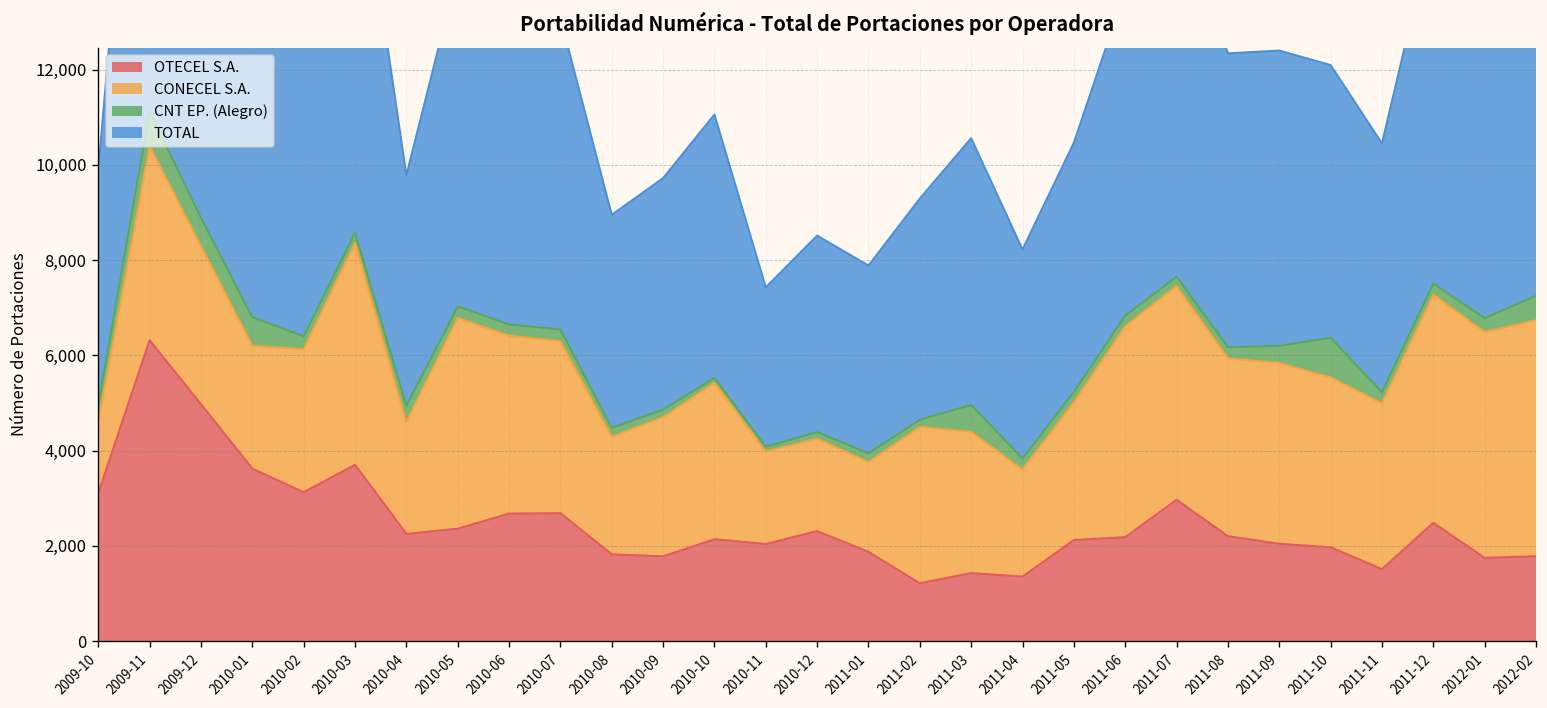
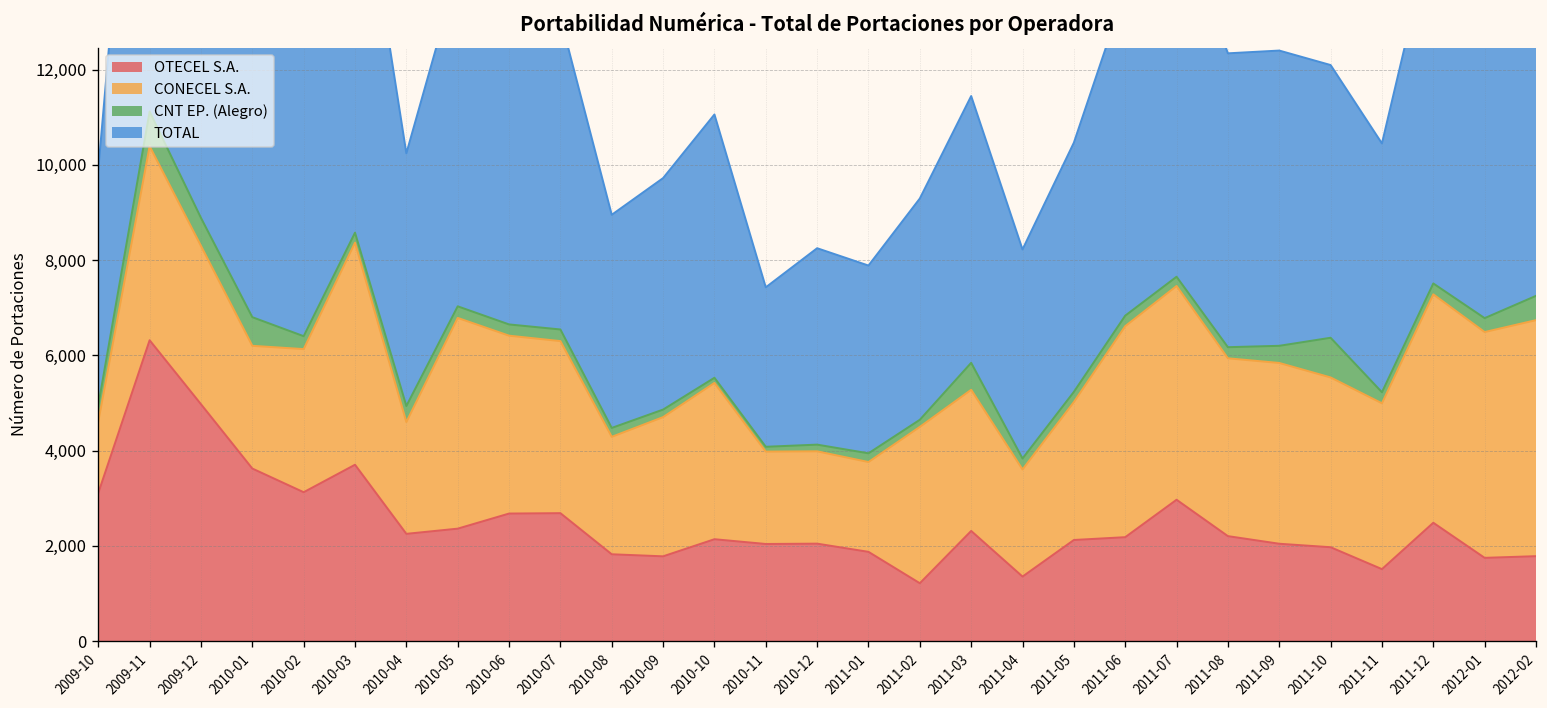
  {
    "OTECEL S.A.": {
      "2009-10": "3,100",
      "2009-11": "6,300",
      "2009-12": "5,000",
      "2010-01": "3,600",
      "2010-02": "3,100",
      "2010-03": "3,700",
      "2010-04": "2,300",
      "2010-05": "2,400",
      "2010-06": "2,700",
      "2010-07": "2,700",
      "2010-08": "1,800",
      "2010-09": "1,800",
      "2010-10": "2,100",
      "2010-11": "2,000",
-     "2010-12": "2,300",
+     "2010-12": "2,000",
      "2011-01": "1,900",
      "2011-02": "1,200",
-     "2011-03": "1,400",
+     "2011-03": "2,300",
      "2011-04": "1,400",
      "2011-05": "2,100",
      "2011-06": "2,200",
      "2011-07": "3,000",
      "2011-08": "2,200",
      "2011-09": "2,000",
      "2011-10": "2,000",
      "2011-11": "1,500",
      "2011-12": "2,500",
      "2012-01": "1,700",
      "2012-02": "1,800"
    },
    "CONECEL S.A.": {
      "2009-10": "1,500",
      "2009-12": "3,300",
      "2010-01": "2,600",
      "2010-02": "3,000",
      "2010-03": "4,700",
      "2010-04": "2,300",
      "2010-05": "4,400",
      "2010-06": "3,700",
      "2010-07": "3,600",
      "2010-08": "2,500",
      "2010-09": "2,900",
      "2010-10": "3,300",
      "2010-11": "1,900",
      "2010-12": "1,900",
      "2011-01": "1,900",
      "2011-02": "3,300",
      "2011-03": "3,000",
      "2011-04": "2,200",
      "2011-05": "2,900",
      "2011-06": "4,400",
      "2011-07": "4,500",
      "2011-08": "3,700",
      "2011-09": "3,800",
      "2011-10": "3,600",
      "2011-11": "3,500",
      "2011-12": "4,800",
      "2012-01": "4,700",
      "2012-02": "5,000"
    },
    "CNT EP. (Alegro)": {
      "2009-10": "300",
      "2009-12": "600",
      "2010-01": "600",
      "2010-02": "300",
      "2010-03": "200",
      "2010-04": "300",
      "2010-05": "200",
      "2010-06": "200",
      "2010-07": "200",
      "2010-08": "200",
      "2010-09": "200",
      "2010-10": "100",
      "2010-11": "100",
      "2010-12": "100",
      "2011-01": "200",
      "2011-02": "100",
      "2011-03": "600",
      "2011-04": "200",
      "2011-05": "200",
      "2011-06": "200",
      "2011-07": "200",
      "2011-08": "200",
      "2011-09": "400",
      "2011-10": "800",
      "2011-11": "200",
      "2011-12": "200",
      "2012-01": "300",
      "2012-02": "500"
    },
    "TOTAL": {
      "2009-10": "5,000",
-     "2010-04": "4,800",
+     "2010-04": "5,300",
      "2010-08": "4,500",
      "2010-09": "4,900",
      "2010-10": "5,500",
      "2010-11": "3,300",
      "2010-12": "4,100",
      "2011-01": "3,900",
      "2011-02": "4,600",
      "2011-03": "5,600",
      "2011-04": "4,400",
      "2011-05": "5,200",
      "2011-08": "6,200",
      "2011-09": "6,200",
      "2011-10": "5,700",
      "2011-11": "5,200"
    }
  }
